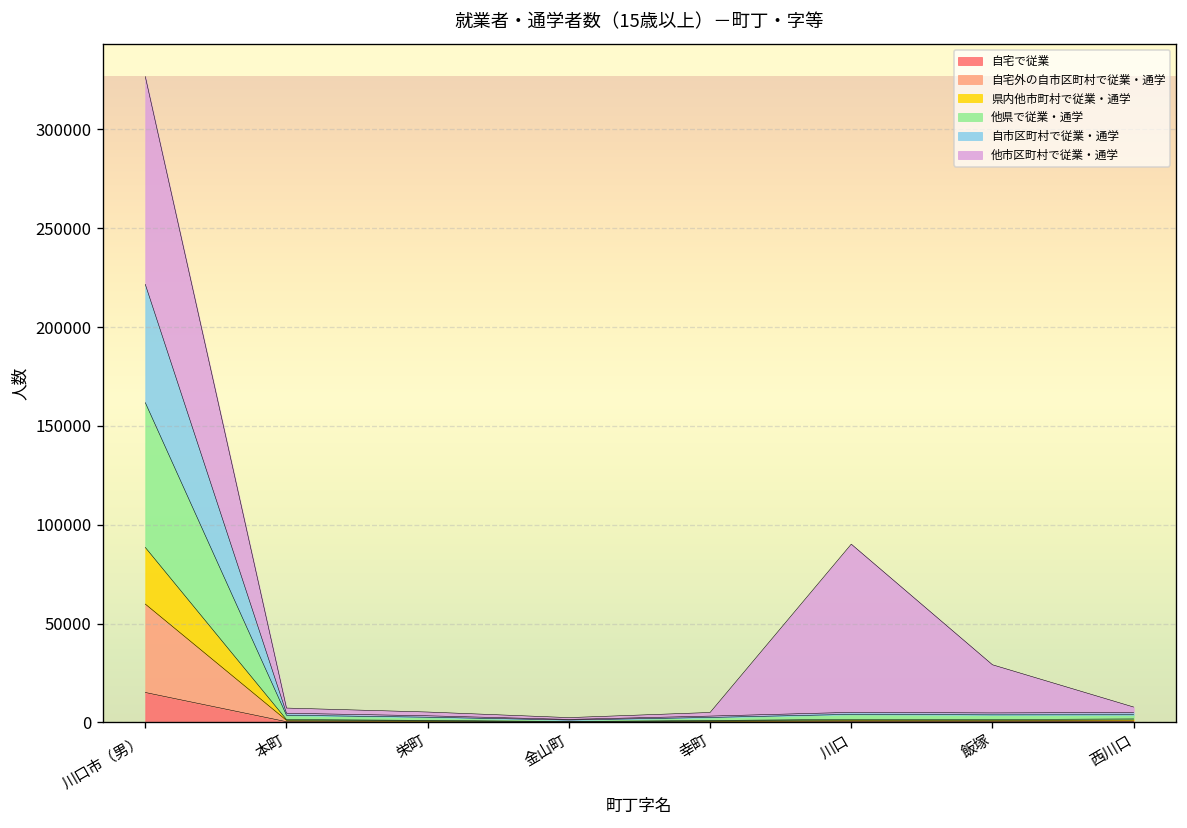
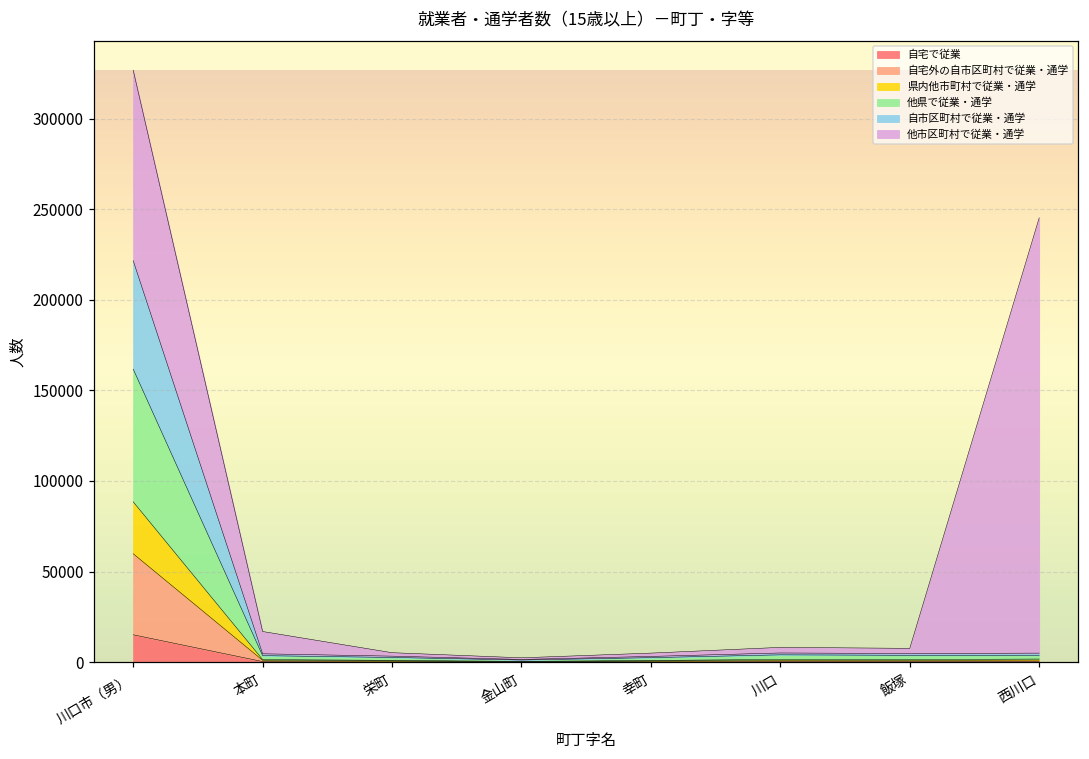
  {
    "県内他市町村で従業・通学": {
      "川口市（男）": 29000
    },
    "他県で従業・通学": {
      "川口市（男）": 73000
    },
    "自市区町村で従業・通学": {
      "川口市（男）": 60000
    },
    "他市区町村で従業・通学": {
      "川口市（男）": 105000,
-     "本町": 3000,
+     "本町": 12000,
      "栄町": 2000,
      "幸町": 2000,
-     "川口": 85000,
-     "飯塚": 24000,
-     "西川口": 3000
+     "川口": 3000,
+     "飯塚": 3000,
+     "西川口": 240000
    }
  }
